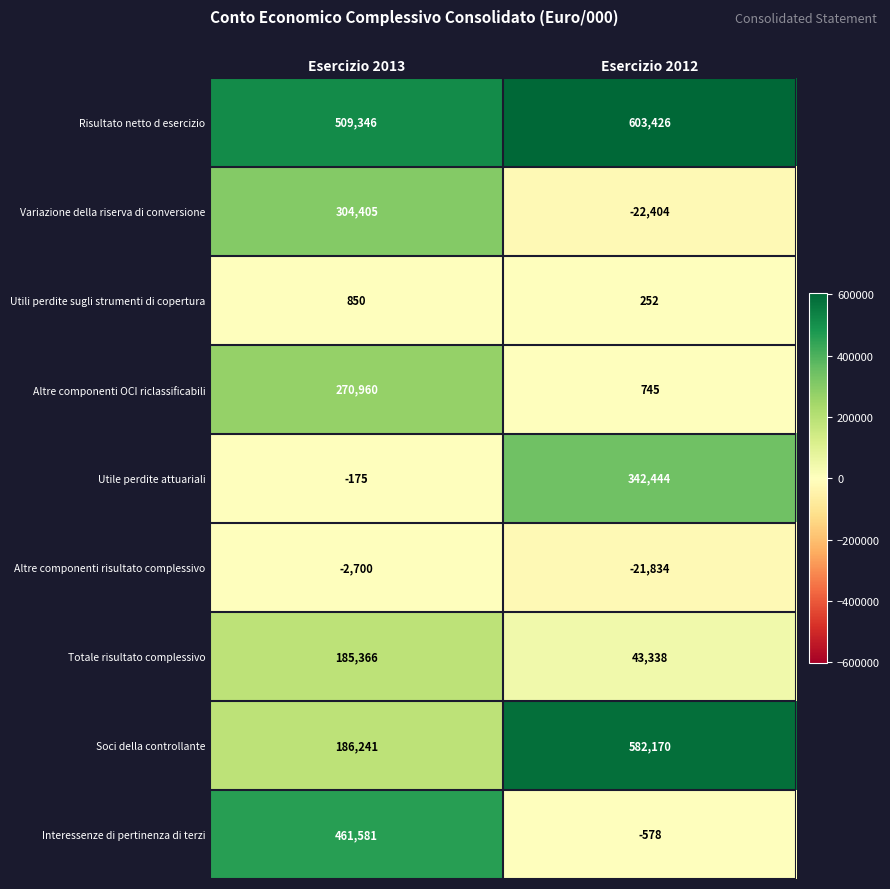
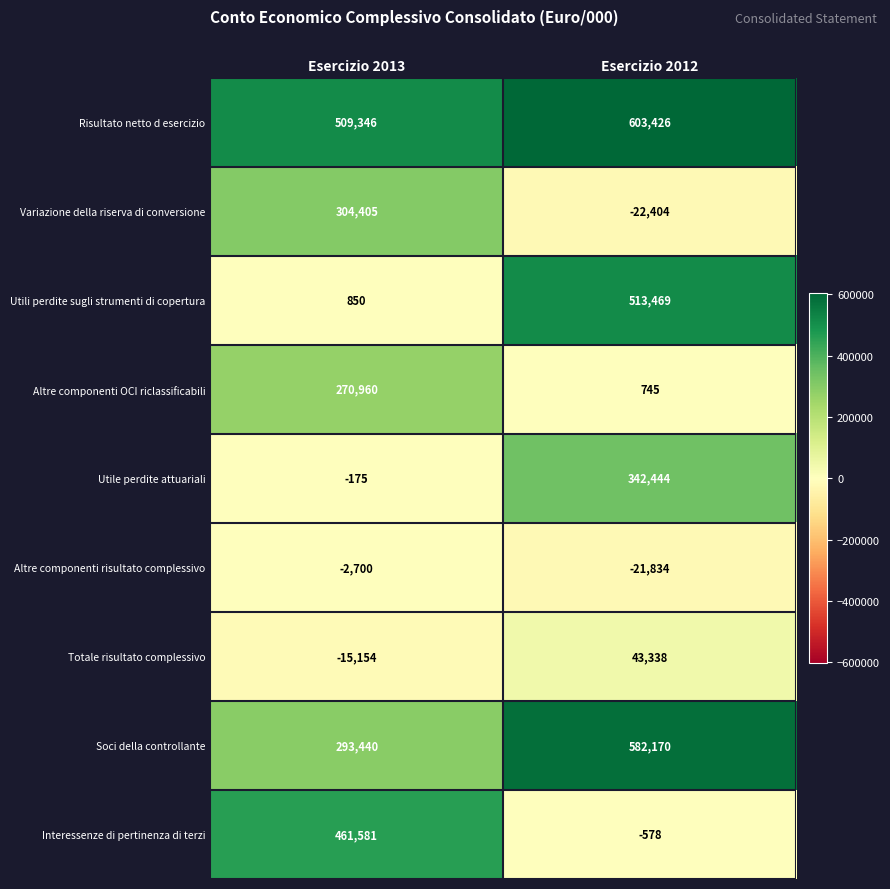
  {
    "Risultato netto d esercizio": {
      "Esercizio 2013": "509,346",
      "Esercizio 2012": "603,426"
    },
    "Variazione della riserva di conversione": {
      "Esercizio 2013": "304,405",
      "Esercizio 2012": "-22,404"
    },
    "Utili perdite sugli strumenti di copertura": {
      "Esercizio 2013": "850",
-     "Esercizio 2012": "252"
+     "Esercizio 2012": "513,469"
    },
    "Altre componenti OCI riclassificabili": {
      "Esercizio 2013": "270,960",
      "Esercizio 2012": "745"
    },
    "Utile perdite attuariali": {
      "Esercizio 2013": "-175",
      "Esercizio 2012": "342,444"
    },
    "Altre componenti risultato complessivo": {
      "Esercizio 2013": "-2,700",
      "Esercizio 2012": "-21,834"
    },
    "Totale risultato complessivo": {
-     "Esercizio 2013": "185,366",
+     "Esercizio 2013": "-15,154",
      "Esercizio 2012": "43,338"
    },
    "Soci della controllante": {
-     "Esercizio 2013": "186,241",
+     "Esercizio 2013": "293,440",
      "Esercizio 2012": "582,170"
    },
    "Interessenze di pertinenza di terzi": {
      "Esercizio 2013": "461,581",
      "Esercizio 2012": "-578"
    }
  }
